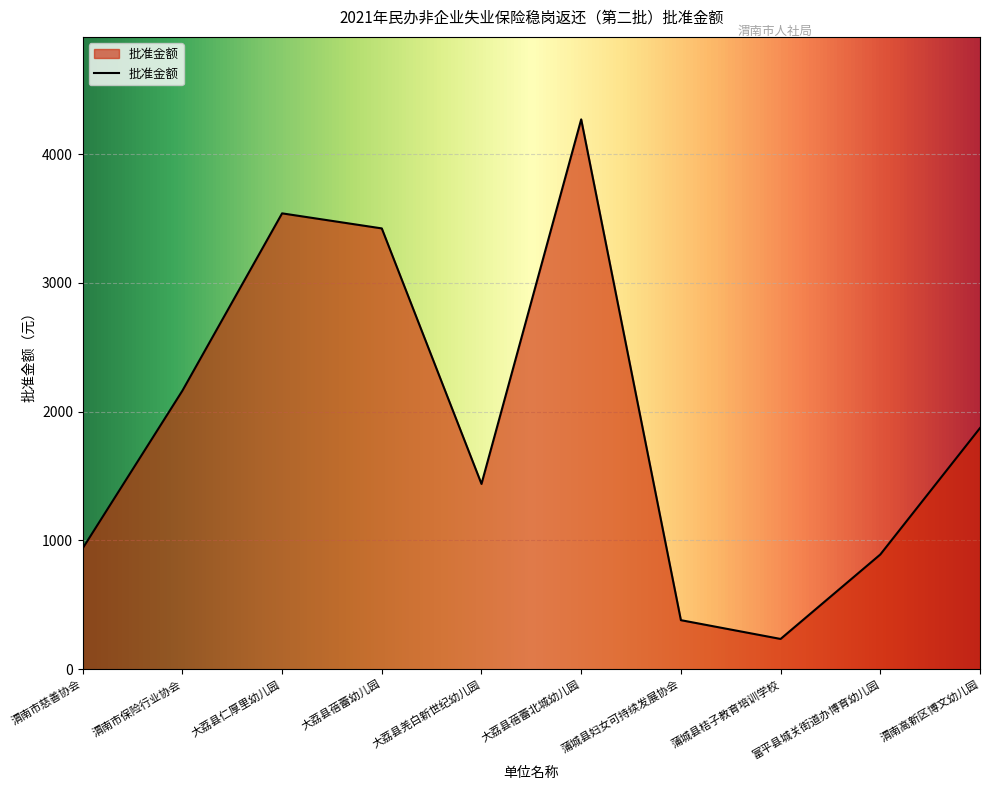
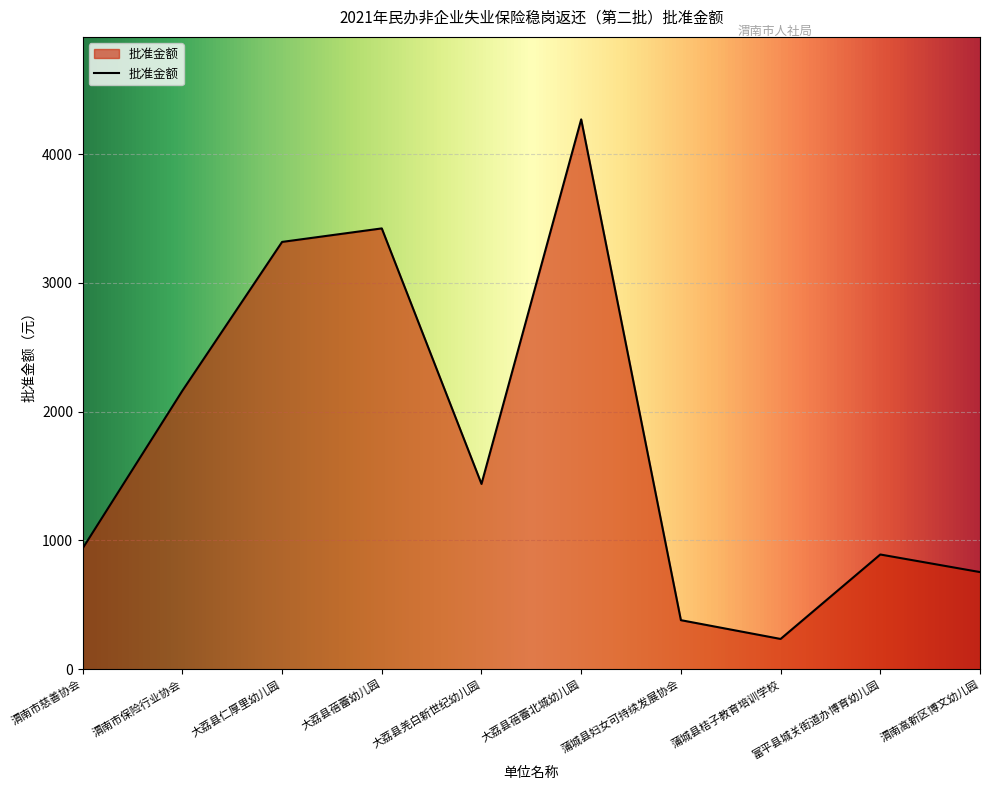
  {
    "渭南市慈善协会": 940,
    "渭南市保险行业协会": 2160,
-   "大荔县仁厚里幼儿园": 3540,
+   "大荔县仁厚里幼儿园": 3320,
    "大荔县蓓蕾幼儿园": 3420,
    "大荔县羌白新世纪幼儿园": 1440,
    "大荔县蓓蕾北城幼儿园": 4270,
    "蒲城县妇女可持续发展协会": 380,
    "蒲城县桔子教育培训学校": 240,
    "富平县城关街道办博育幼儿园": 890,
-   "渭南高新区博文幼儿园": 1870
+   "渭南高新区博文幼儿园": 750
  }
